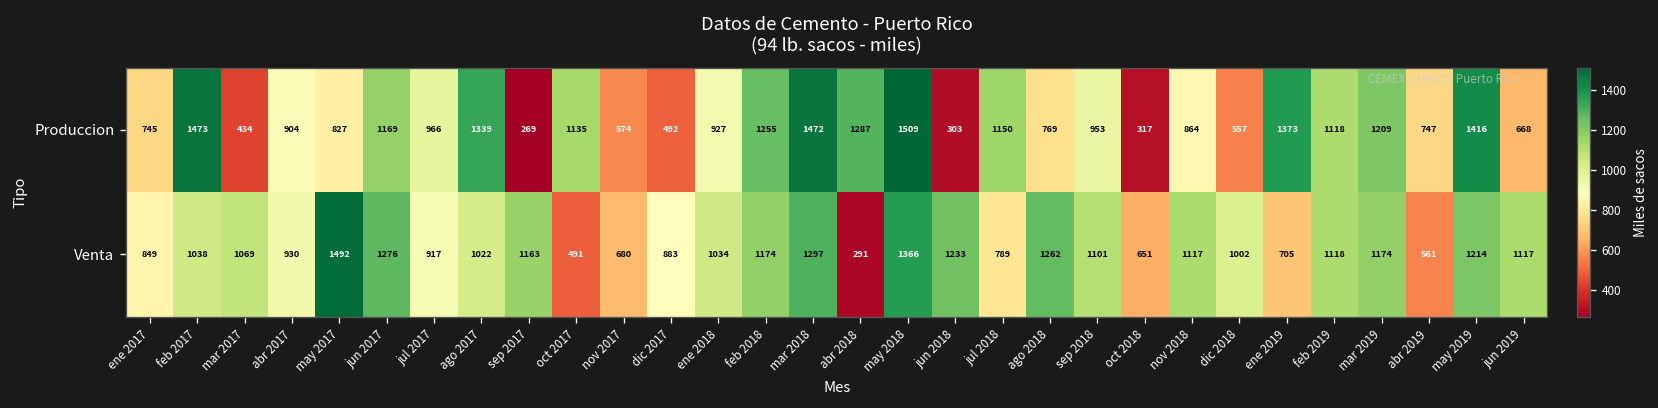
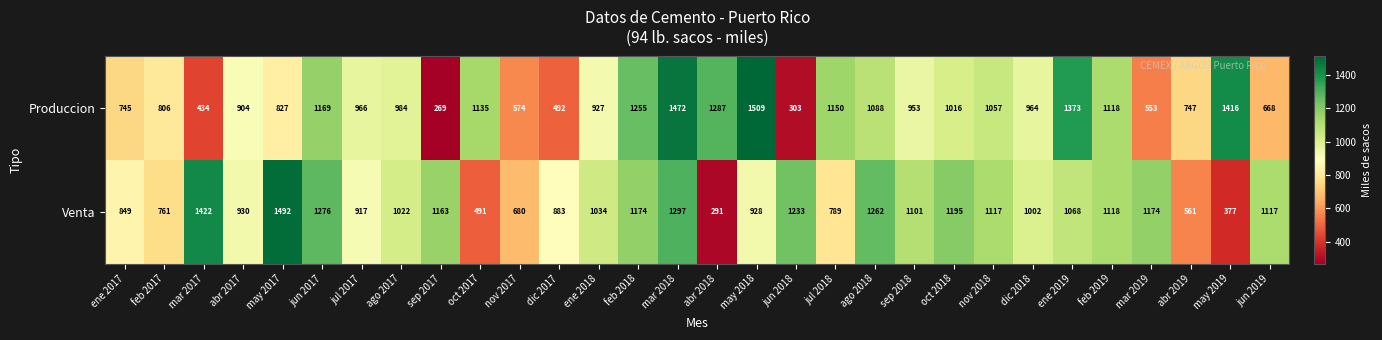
  {
    "Produccion": {
      "ene 2017": 745,
-     "feb 2017": 1473,
+     "feb 2017": 806,
      "mar 2017": 434,
      "abr 2017": 904,
      "may 2017": 827,
      "jun 2017": 1169,
      "jul 2017": 966,
-     "ago 2017": 1339,
+     "ago 2017": 984,
      "sep 2017": 269,
      "oct 2017": 1135,
      "nov 2017": 574,
      "dic 2017": 492,
      "ene 2018": 927,
      "feb 2018": 1255,
      "mar 2018": 1472,
      "abr 2018": 1287,
      "may 2018": 1509,
      "jun 2018": 303,
      "jul 2018": 1150,
-     "ago 2018": 769,
+     "ago 2018": 1088,
      "sep 2018": 953,
-     "oct 2018": 317,
-     "nov 2018": 864,
-     "dic 2018": 557,
+     "oct 2018": 1016,
+     "nov 2018": 1057,
+     "dic 2018": 964,
      "ene 2019": 1373,
      "feb 2019": 1118,
-     "mar 2019": 1209,
+     "mar 2019": 553,
      "may 2019": 1416,
      "jun 2019": 668
    },
    "Venta": {
      "ene 2017": 849,
-     "feb 2017": 1038,
-     "mar 2017": 1069,
+     "feb 2017": 761,
+     "mar 2017": 1422,
      "abr 2017": 930,
      "may 2017": 1492,
      "jun 2017": 1276,
      "jul 2017": 917,
      "ago 2017": 1022,
      "sep 2017": 1163,
      "oct 2017": 491,
      "nov 2017": 680,
      "dic 2017": 883,
      "ene 2018": 1034,
      "feb 2018": 1174,
      "mar 2018": 1297,
      "abr 2018": 291,
-     "may 2018": 1366,
+     "may 2018": 928,
      "jun 2018": 1233,
      "jul 2018": 789,
      "ago 2018": 1262,
      "sep 2018": 1101,
-     "oct 2018": 651,
+     "oct 2018": 1195,
      "nov 2018": 1117,
      "dic 2018": 1002,
-     "ene 2019": 705,
+     "ene 2019": 1068,
      "feb 2019": 1118,
      "mar 2019": 1174,
      "abr 2019": 561,
-     "may 2019": 1214,
+     "may 2019": 377,
      "jun 2019": 1117
    }
  }
